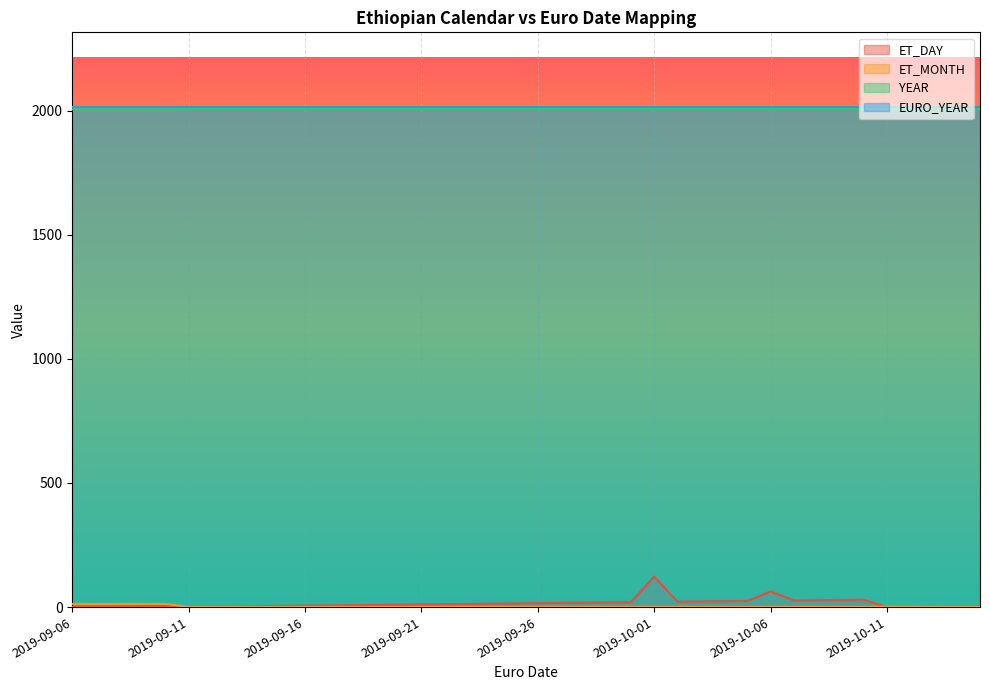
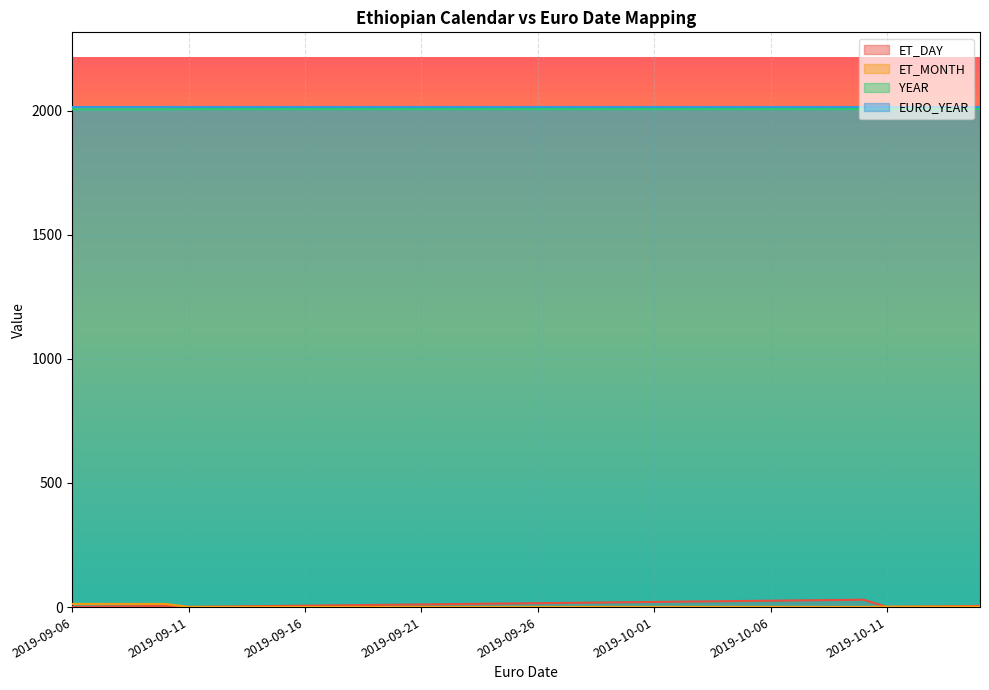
  {
    "ET_DAY": {
      "2019-09-06": 0,
      "2019-09-26": 20,
-     "2019-10-01": 120,
-     "2019-10-06": 60
+     "2019-10-01": 20,
+     "2019-10-06": 30
    },
    "ET_MONTH": {
      "2019-09-06": 10,
      "2019-09-26": 0,
      "2019-10-01": 0,
      "2019-10-06": 0
    }
  }
